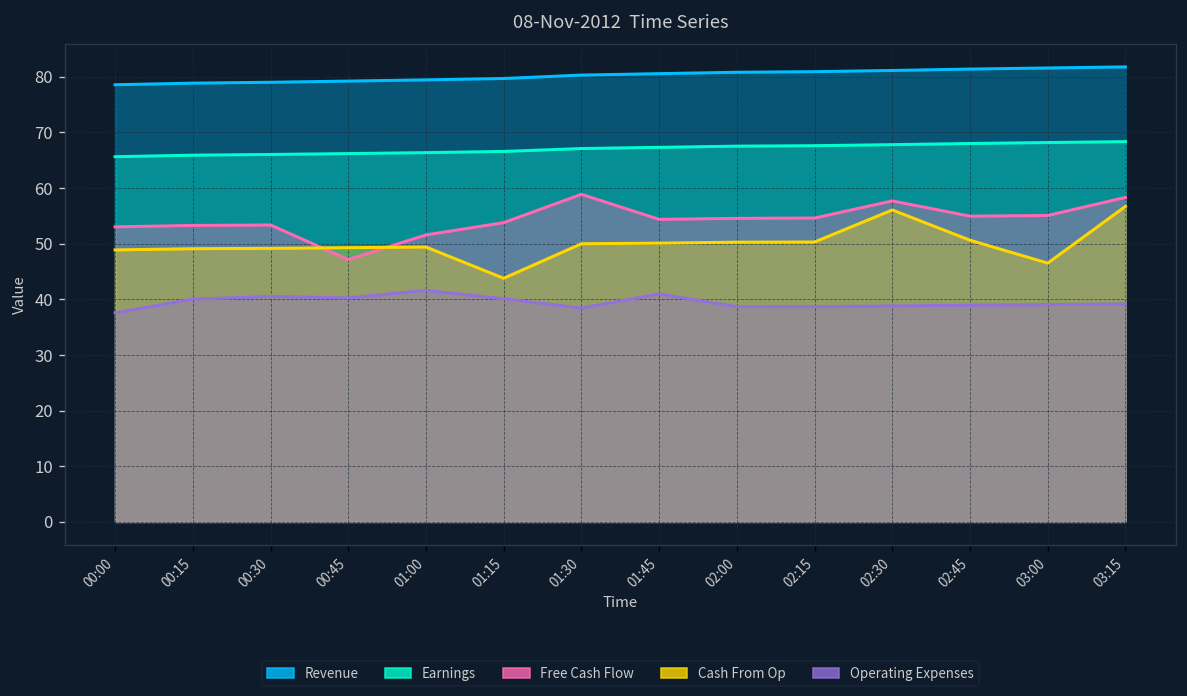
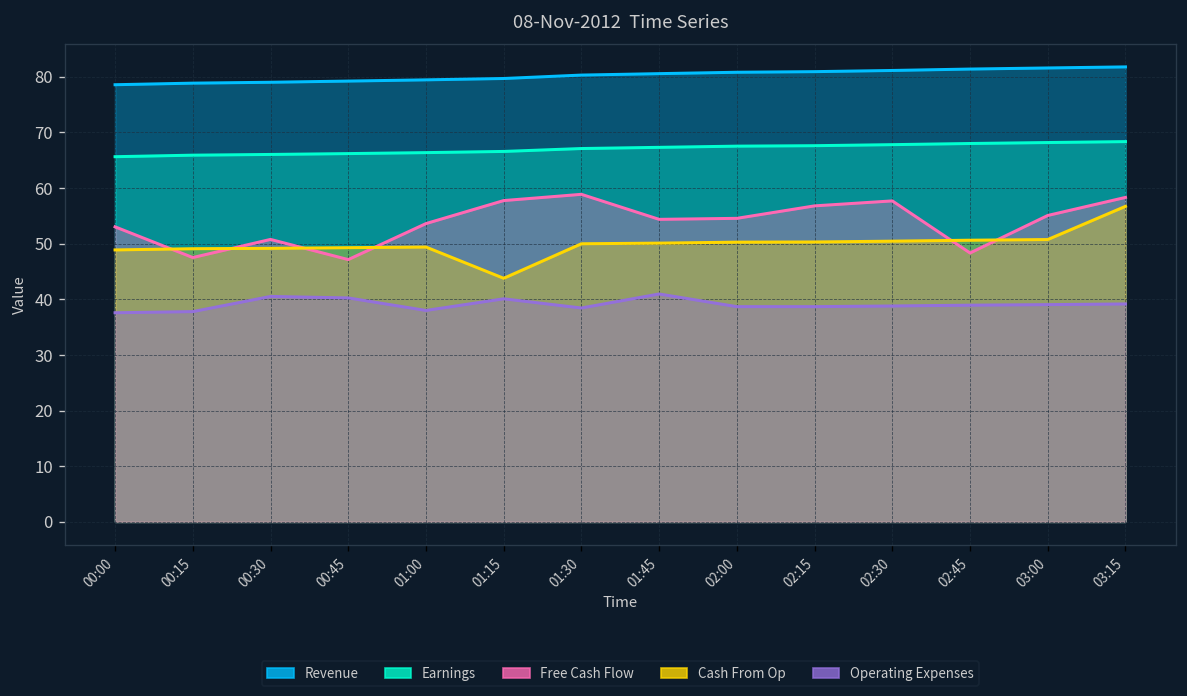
  {
    "Free Cash Flow": {
      "00:00": 53,
-     "00:15": 53,
-     "00:30": 53,
+     "00:15": 48,
+     "00:30": 51,
      "00:45": 47,
-     "01:00": 52,
-     "01:15": 54,
+     "01:00": 54,
+     "01:15": 58,
      "01:30": 59,
      "01:45": 54,
      "02:00": 55,
-     "02:15": 55,
+     "02:15": 57,
      "02:30": 58,
-     "02:45": 55,
+     "02:45": 48,
      "03:00": 55,
      "03:15": 58
    },
    "Cash From Op": {
      "00:00": 49,
      "00:15": 49,
      "00:30": 49,
      "00:45": 49,
      "01:00": 49,
      "01:15": 44,
      "01:30": 50,
      "01:45": 50,
      "02:00": 50,
      "02:15": 50,
-     "02:30": 56,
+     "02:30": 50,
      "02:45": 51,
-     "03:00": 46,
+     "03:00": 51,
      "03:15": 57
    },
    "Operating Expenses": {
      "00:00": 38,
-     "00:15": 40,
+     "00:15": 38,
      "00:30": 41,
      "00:45": 40,
-     "01:00": 42,
+     "01:00": 38,
      "01:15": 40,
      "01:30": 38,
      "01:45": 41,
      "02:00": 39,
      "02:15": 39,
      "02:30": 39,
      "02:45": 39,
      "03:00": 39,
      "03:15": 39
    }
  }
